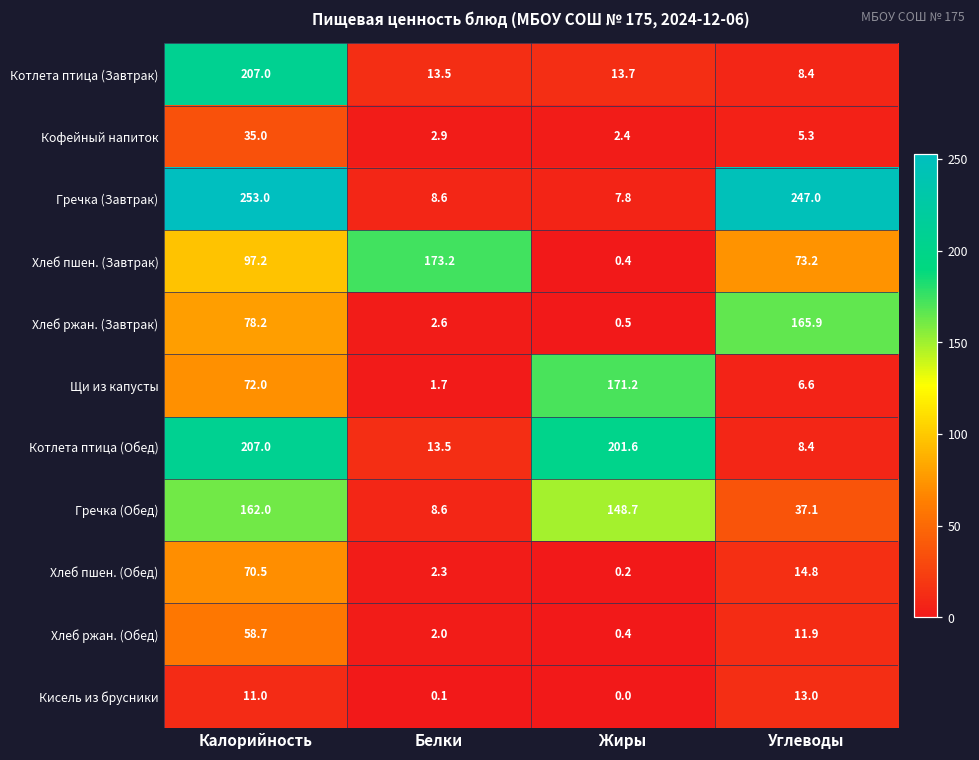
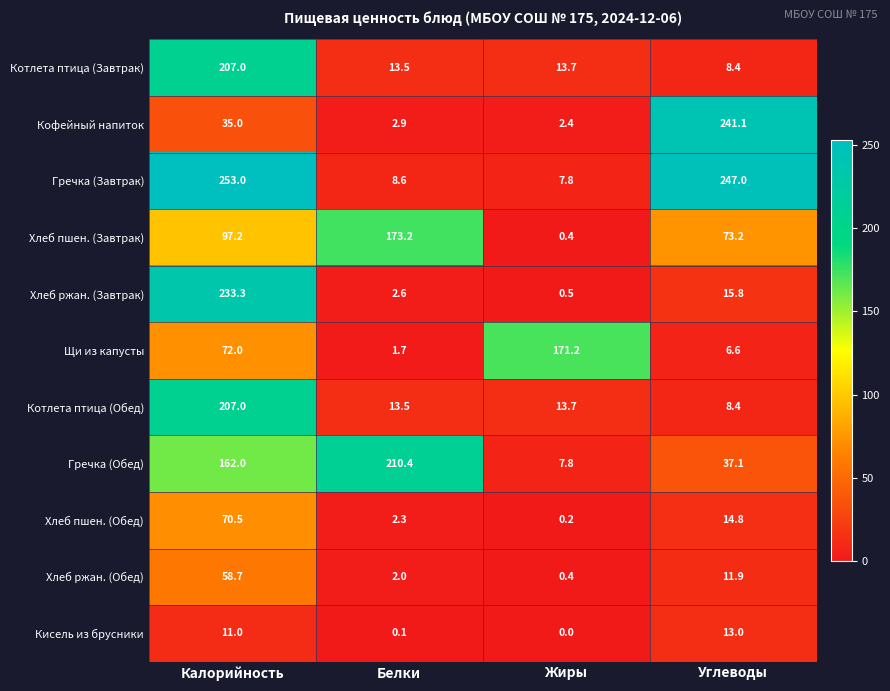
  {
    "Котлета птица (Завтрак)": {
      "Калорийность": 207.0,
      "Белки": 13.5,
      "Жиры": 13.7,
      "Углеводы": 8.4
    },
    "Кофейный напиток": {
      "Калорийность": 35.0,
      "Белки": 2.9,
      "Жиры": 2.4,
-     "Углеводы": 5.3
+     "Углеводы": 241.1
    },
    "Гречка (Завтрак)": {
      "Калорийность": 253.0,
      "Белки": 8.6,
      "Жиры": 7.8,
      "Углеводы": 247.0
    },
    "Хлеб пшен. (Завтрак)": {
      "Калорийность": 97.2,
      "Белки": 173.2,
      "Жиры": 0.4,
      "Углеводы": 73.2
    },
    "Хлеб ржан. (Завтрак)": {
-     "Калорийность": 78.2,
+     "Калорийность": 233.3,
      "Белки": 2.6,
      "Жиры": 0.5,
-     "Углеводы": 165.9
+     "Углеводы": 15.8
    },
    "Щи из капусты": {
      "Калорийность": 72.0,
      "Белки": 1.7,
      "Жиры": 171.2,
      "Углеводы": 6.6
    },
    "Котлета птица (Обед)": {
      "Калорийность": 207.0,
      "Белки": 13.5,
-     "Жиры": 201.6,
+     "Жиры": 13.7,
      "Углеводы": 8.4
    },
    "Гречка (Обед)": {
      "Калорийность": 162.0,
-     "Белки": 8.6,
-     "Жиры": 148.7,
+     "Белки": 210.4,
+     "Жиры": 7.8,
      "Углеводы": 37.1
    },
    "Хлеб пшен. (Обед)": {
      "Калорийность": 70.5,
      "Белки": 2.3,
      "Жиры": 0.2,
      "Углеводы": 14.8
    },
    "Хлеб ржан. (Обед)": {
      "Калорийность": 58.7,
      "Белки": 2.0,
      "Жиры": 0.4,
      "Углеводы": 11.9
    },
    "Кисель из брусники": {
      "Калорийность": 11.0,
      "Белки": 0.1,
      "Жиры": 0.0,
      "Углеводы": 13.0
    }
  }
